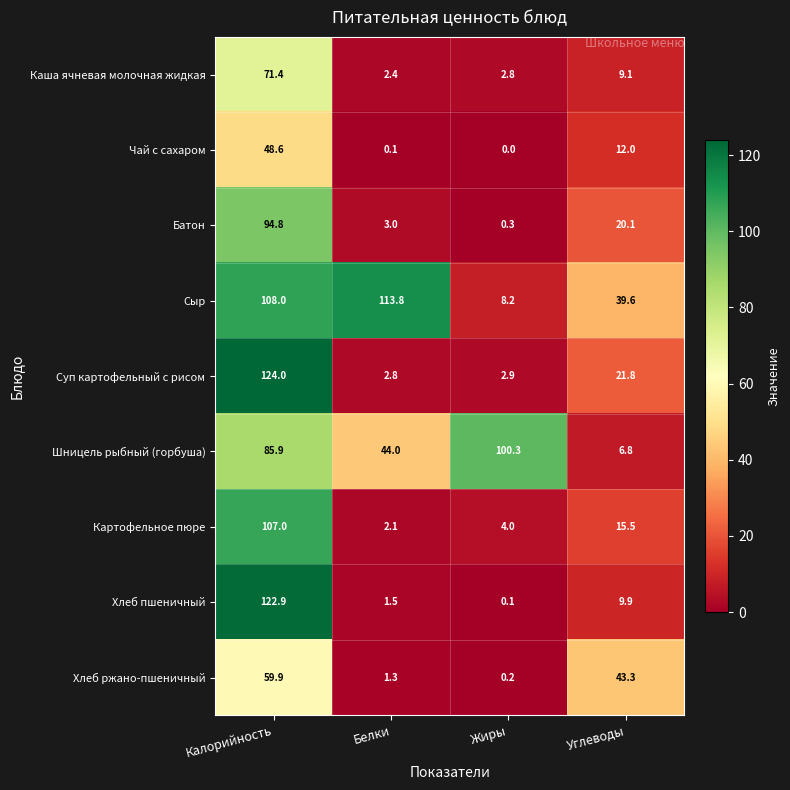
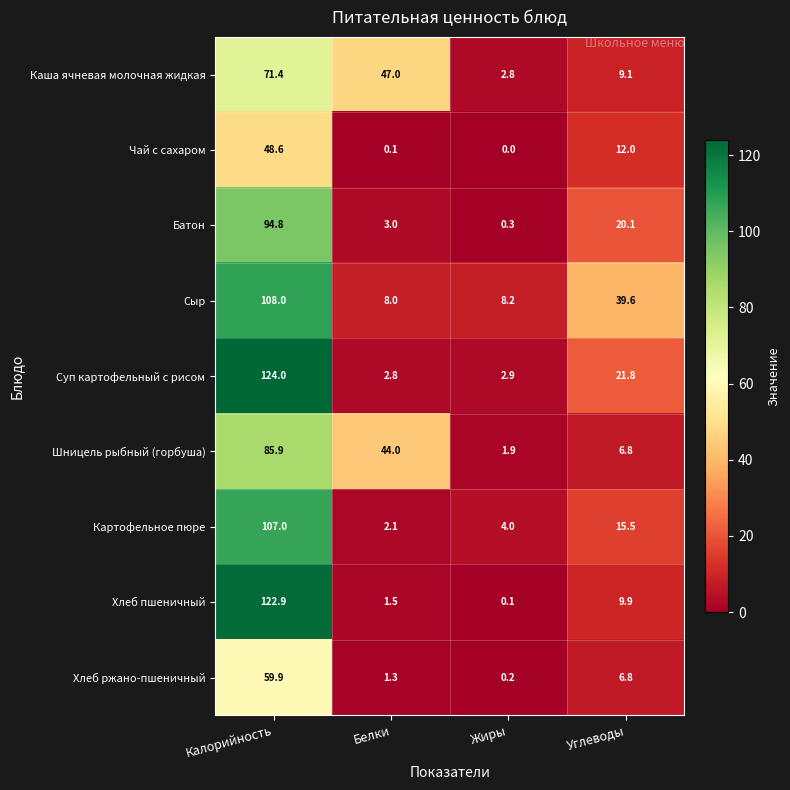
  {
    "Каша ячневая молочная жидкая": {
      "Калорийность": 71.4,
-     "Белки": 2.4,
+     "Белки": 47.0,
      "Жиры": 2.8
    },
    "Чай с сахаром": {
      "Калорийность": 48.6,
      "Белки": 0.1,
      "Жиры": 0.0,
      "Углеводы": 12.0
    },
    "Батон": {
      "Калорийность": 94.8,
      "Белки": 3.0,
      "Жиры": 0.3,
      "Углеводы": 20.1
    },
    "Сыр": {
      "Калорийность": 108.0,
-     "Белки": 113.8,
+     "Белки": 8.0,
      "Жиры": 8.2,
      "Углеводы": 39.6
    },
    "Суп картофельный с рисом": {
      "Калорийность": 124.0,
      "Белки": 2.8,
      "Жиры": 2.9,
      "Углеводы": 21.8
    },
    "Шницель рыбный (горбуша)": {
      "Калорийность": 85.9,
      "Белки": 44.0,
-     "Жиры": 100.3,
+     "Жиры": 1.9,
      "Углеводы": 6.8
    },
    "Картофельное пюре": {
      "Калорийность": 107.0,
      "Белки": 2.1,
      "Жиры": 4.0,
      "Углеводы": 15.5
    },
    "Хлеб пшеничный": {
      "Калорийность": 122.9,
      "Белки": 1.5,
      "Жиры": 0.1,
      "Углеводы": 9.9
    },
    "Хлеб ржано-пшеничный": {
      "Калорийность": 59.9,
      "Белки": 1.3,
      "Жиры": 0.2,
-     "Углеводы": 43.3
+     "Углеводы": 6.8
    }
  }
